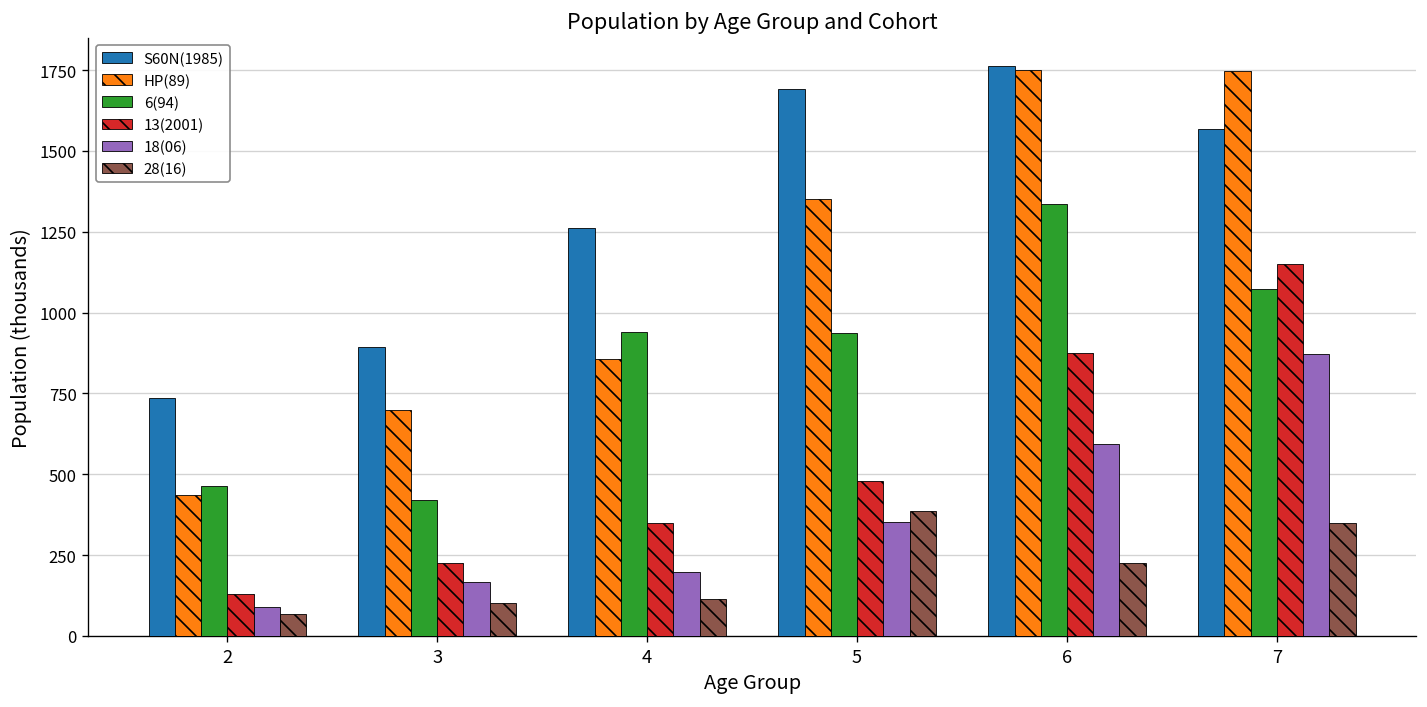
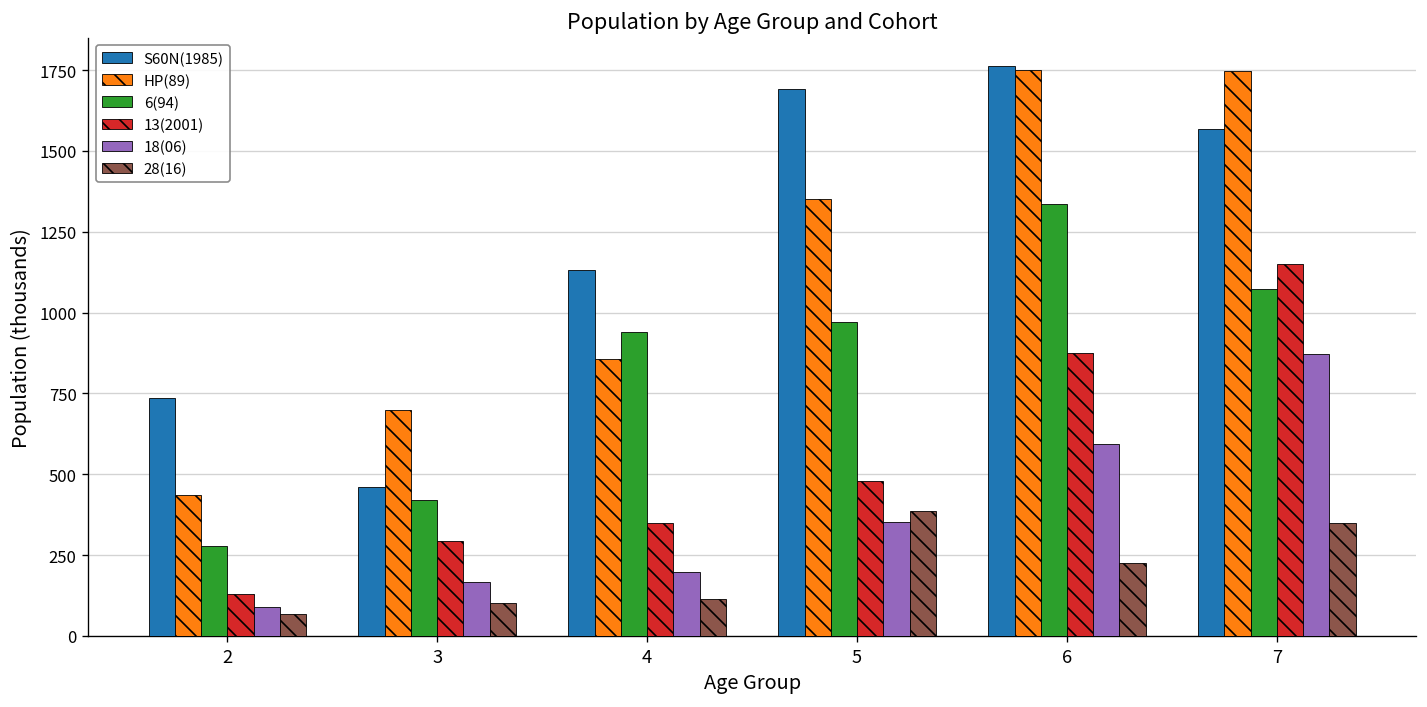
  {
    "S60N(1985)": {
      "2": 740,
-     "3": 900,
-     "4": 1260,
+     "3": 460,
+     "4": 1130,
      "5": 1690,
      "6": 1760,
      "7": 1570
    },
    "HP(89)": {
      "2": 440,
      "3": 700,
      "4": 860,
      "5": 1350,
      "6": 1750,
      "7": 1750
    },
    "6(94)": {
-     "2": 470,
+     "2": 280,
      "3": 420,
      "4": 940,
-     "5": 940,
+     "5": 970,
      "6": 1340,
      "7": 1070
    },
    "13(2001)": {
      "2": 130,
-     "3": 230,
+     "3": 290,
      "4": 350,
      "5": 480,
      "6": 870,
      "7": 1150
    },
    "18(06)": {
      "2": 90,
      "3": 170,
      "4": 200,
      "5": 350,
      "6": 590,
      "7": 870
    },
    "28(16)": {
      "2": 70,
      "3": 100,
      "4": 110,
      "5": 390,
      "6": 220,
      "7": 350
    }
  }
